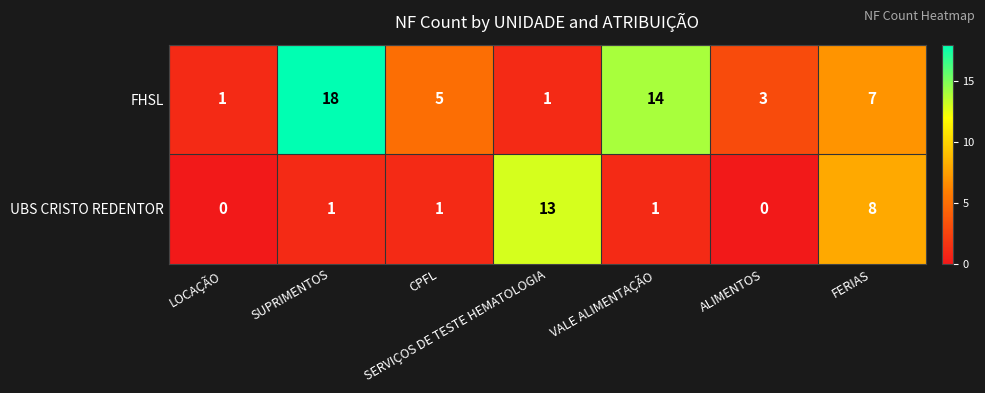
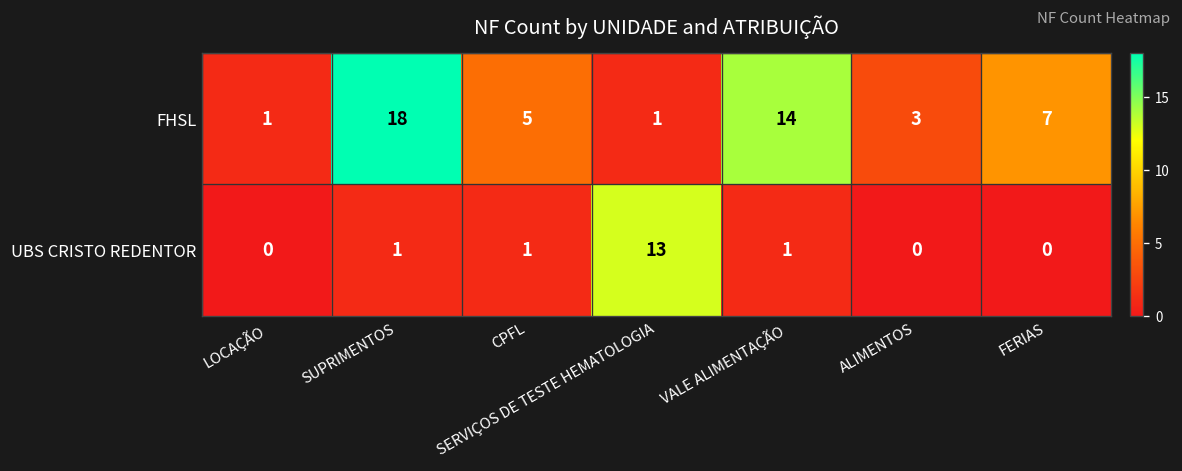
  {
    "FHSL": {
      "LOCAÇÃO": 1,
      "SUPRIMENTOS": 18,
      "CPFL": 5,
      "SERVIÇOS DE TESTE HEMATOLOGIA": 1,
      "VALE ALIMENTAÇÃO": 14,
      "ALIMENTOS": 3,
      "FERIAS": 7
    },
    "UBS CRISTO REDENTOR": {
      "LOCAÇÃO": 0,
      "SUPRIMENTOS": 1,
      "CPFL": 1,
      "SERVIÇOS DE TESTE HEMATOLOGIA": 13,
      "VALE ALIMENTAÇÃO": 1,
      "ALIMENTOS": 0,
-     "FERIAS": 8
+     "FERIAS": 0
    }
  }
